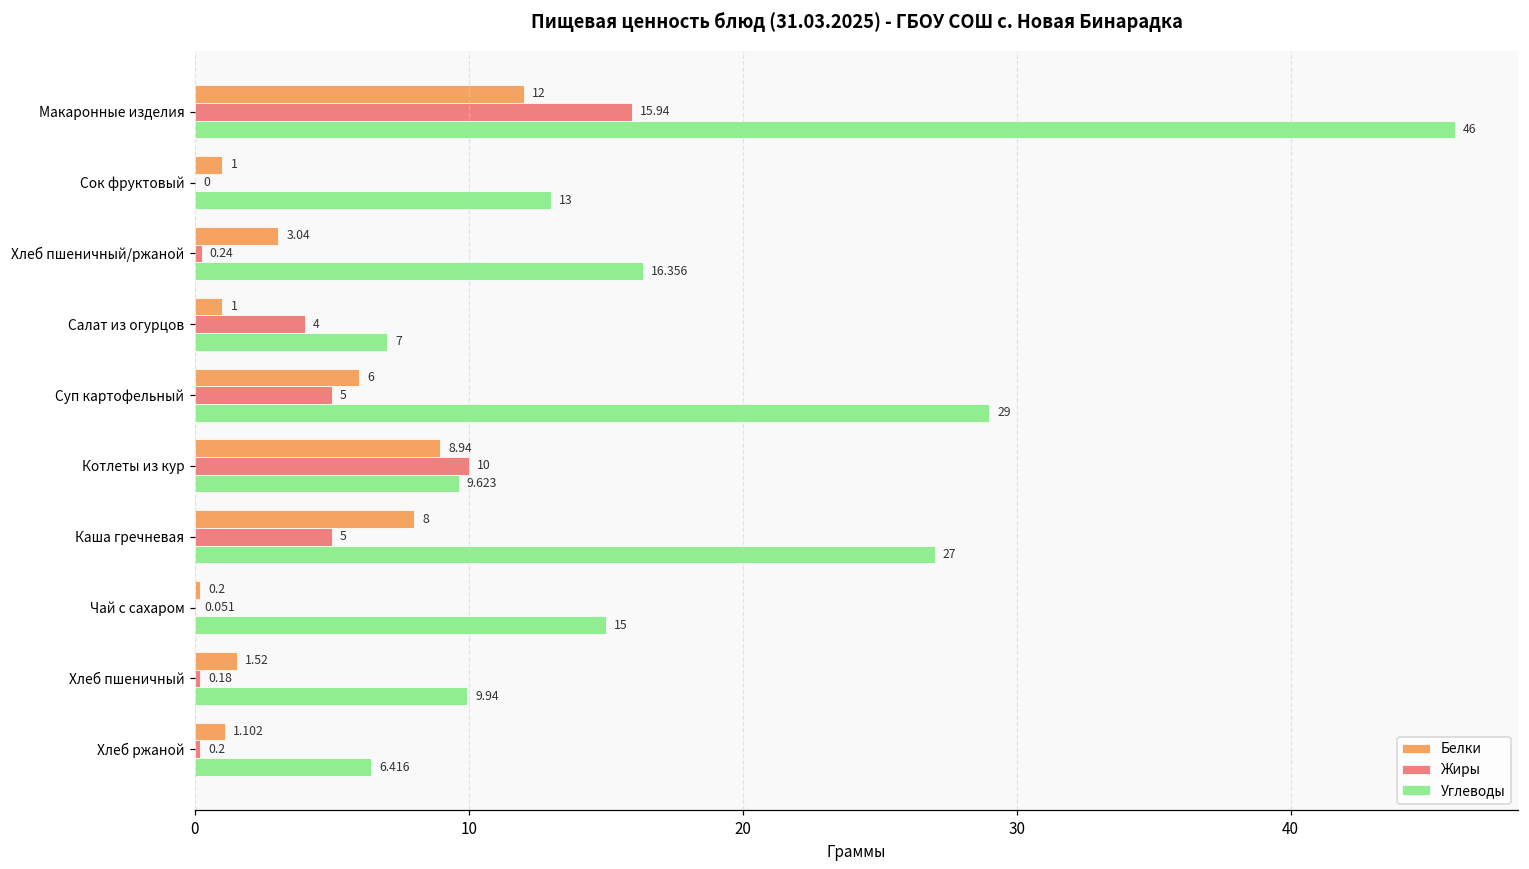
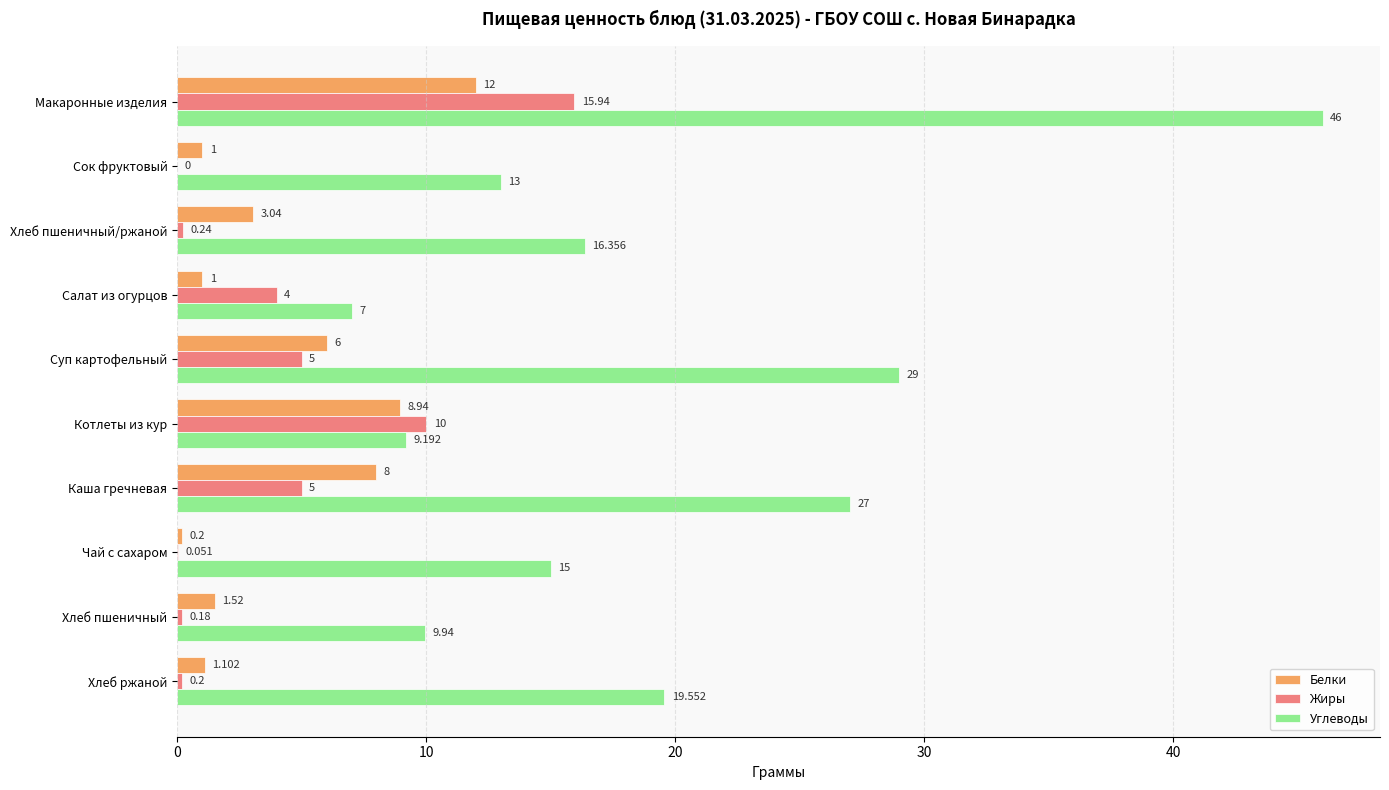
  {
    "Углеводы": {
      "Макаронные изделия": 46,
      "Сок фруктовый": 13,
      "Хлеб пшеничный/ржаной": 16.356,
      "Салат из огурцов": 7,
      "Суп картофельный": 29,
-     "Котлеты из кур": 9.623,
+     "Котлеты из кур": 9.192,
      "Каша гречневая": 27,
      "Чай с сахаром": 15,
      "Хлеб пшеничный": 9.94,
-     "Хлеб ржаной": 6.416
+     "Хлеб ржаной": 19.552
    }
  }
